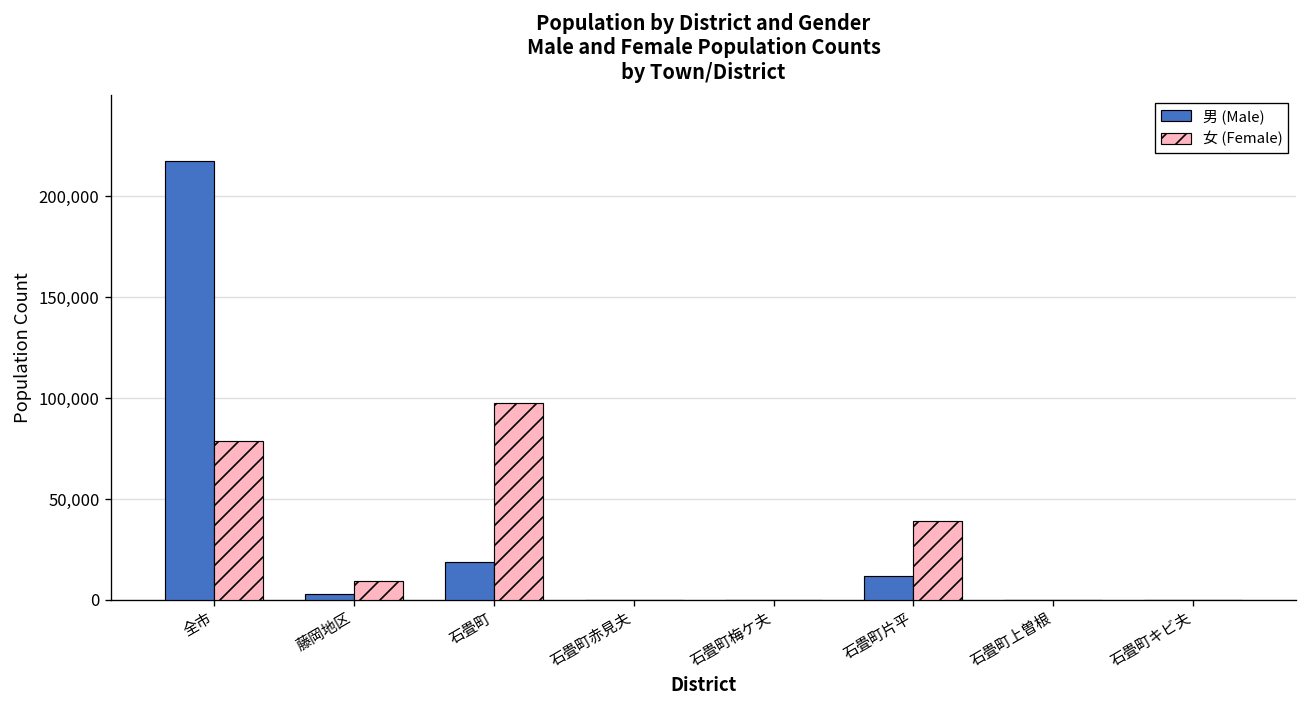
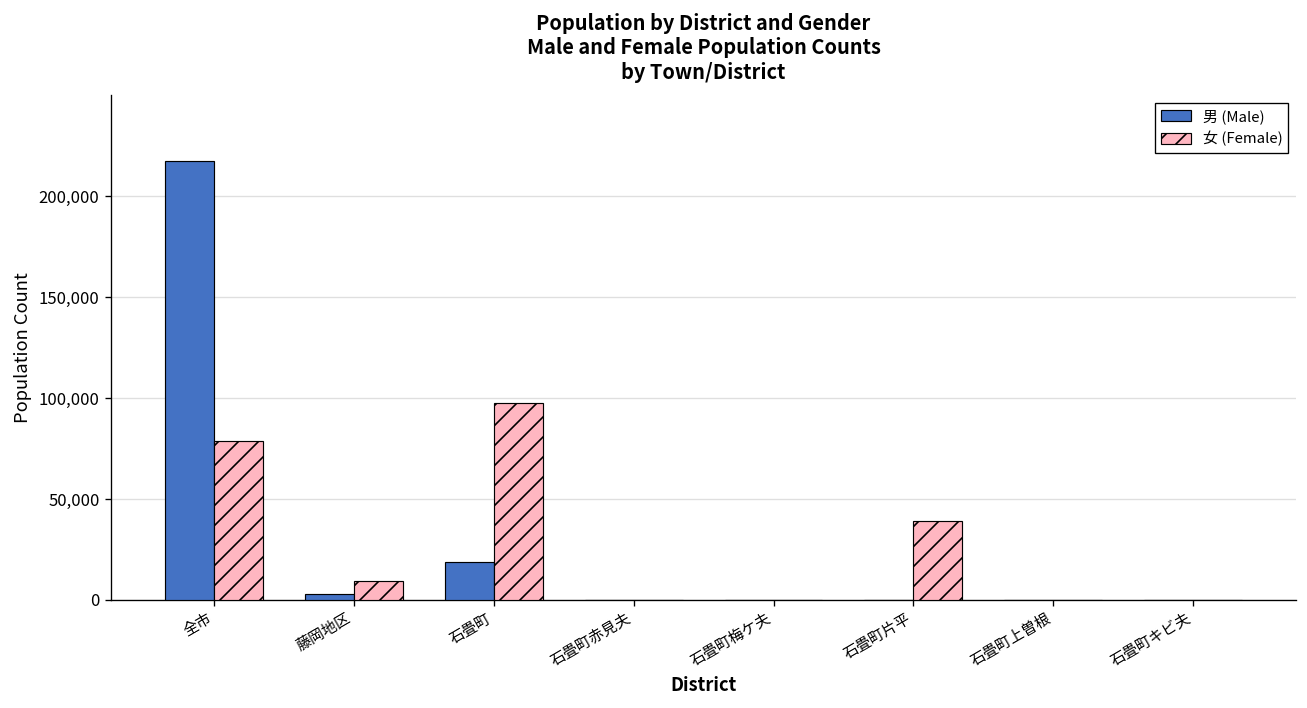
  {
    "男 (Male)": {
      "全市": "217,000",
      "藤岡地区": "3,000",
      "石畳町": "19,000",
-     "石畳町片平": "12,000"
+     "石畳町片平": "0"
    },
    "女 (Female)": {
      "全市": "79,000",
      "藤岡地区": "9,000",
      "石畳町": "98,000",
      "石畳町片平": "39,000"
    }
  }
